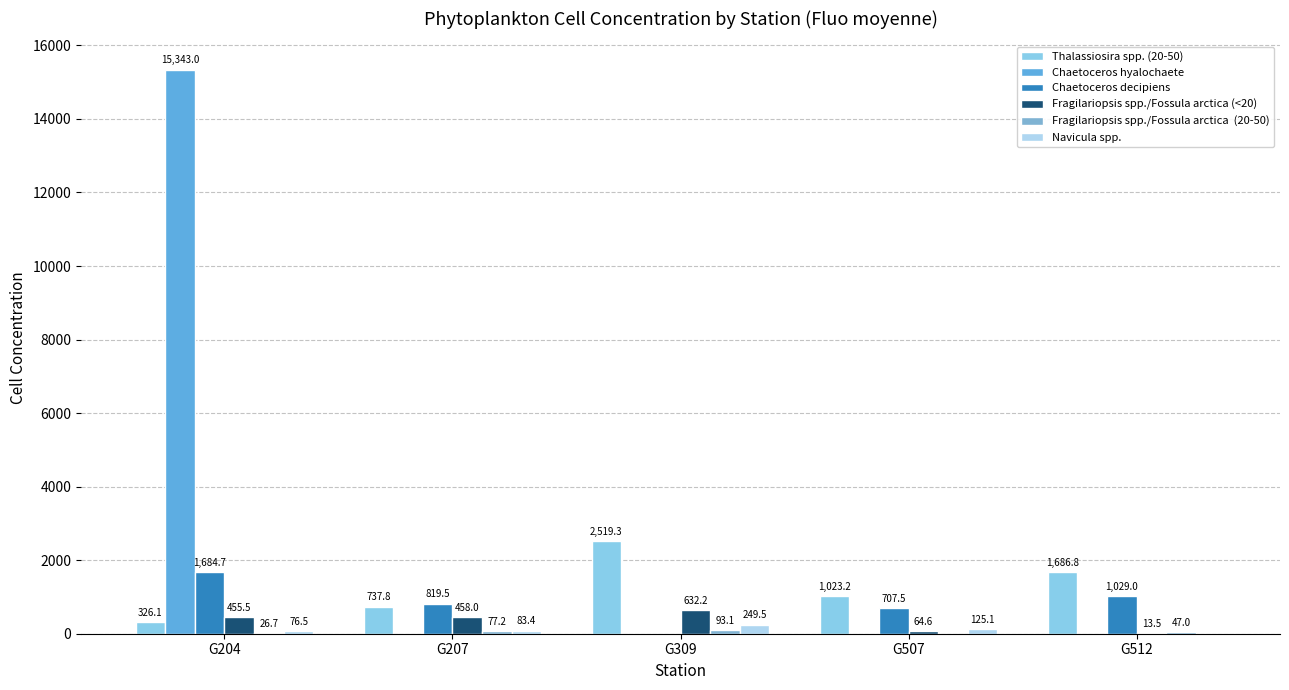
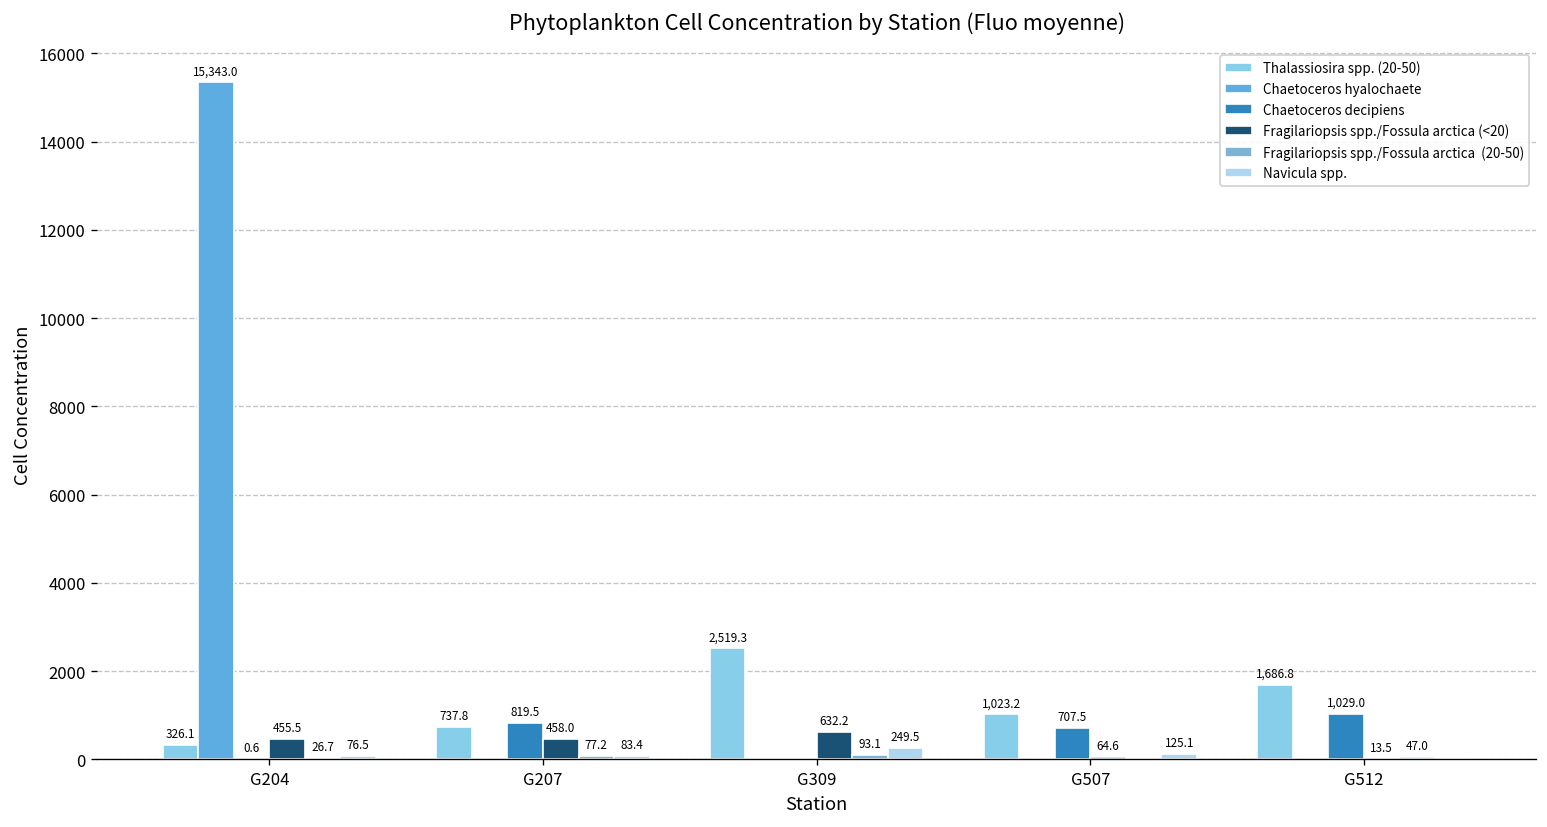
  {
    "Chaetoceros decipiens": {
-     "G204": "1,684.7",
+     "G204": "0.6",
      "G207": "819.5",
      "G507": "707.5",
      "G512": "1,029.0"
    },
    "Fragilariopsis spp./Fossula arctica (<20)": {
      "G204": "455.5",
      "G207": "458.0",
      "G309": "632.2",
      "G507": "64.6",
      "G512": "13.5"
    }
  }
